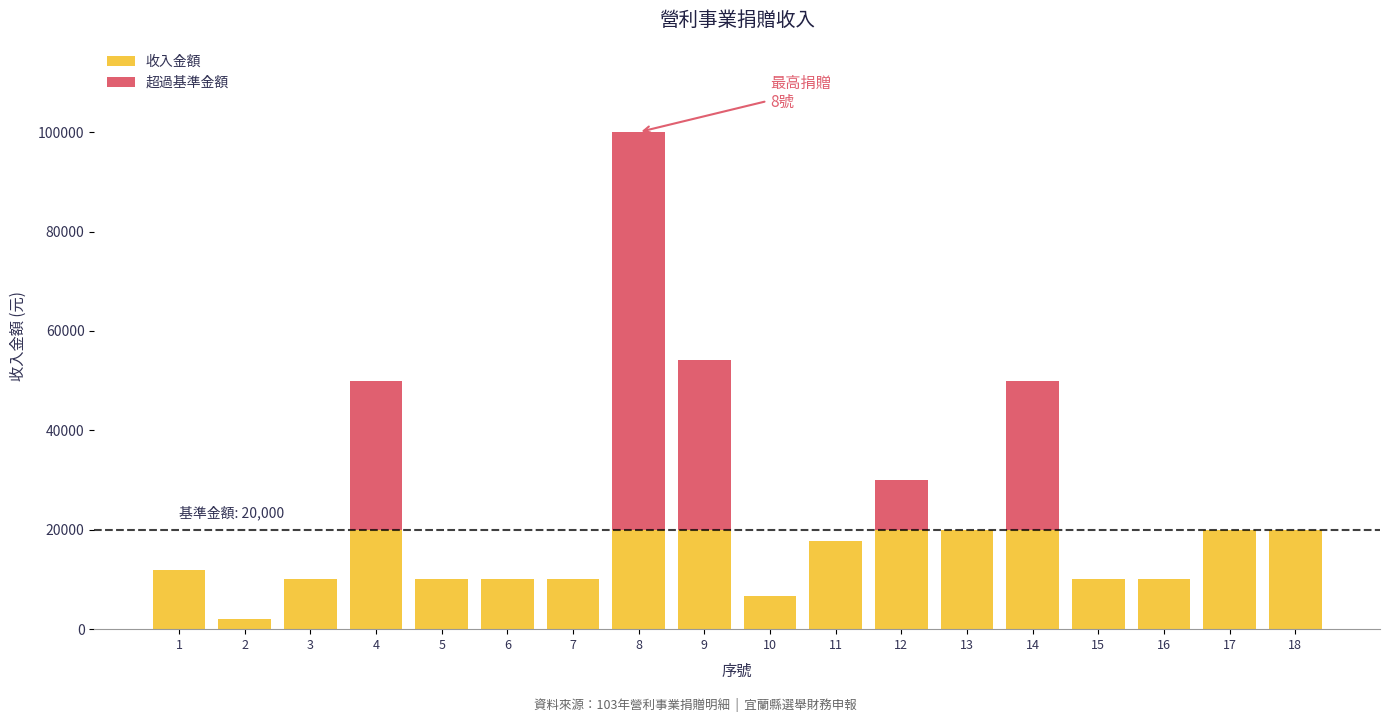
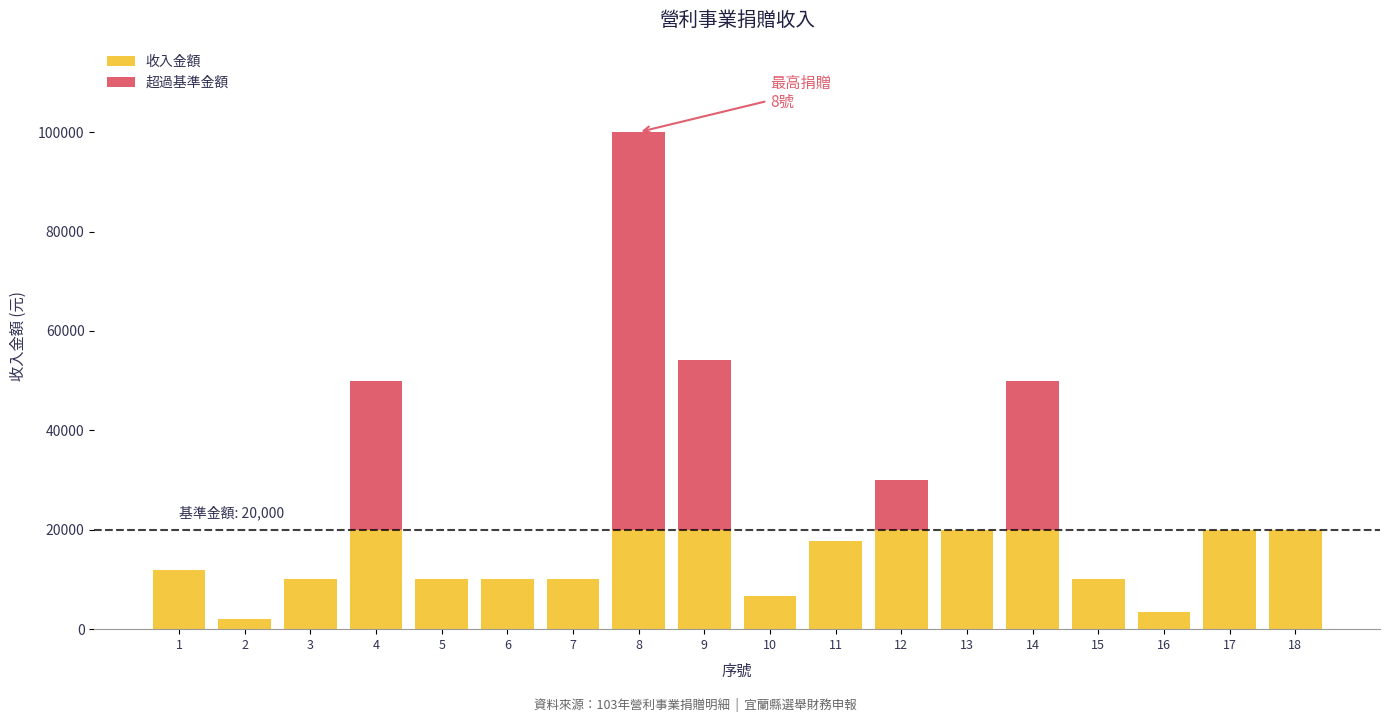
  {
    "收入金額": {
      "1": 12000,
      "2": 2000,
      "3": 10000,
      "4": 50000,
      "5": 10000,
      "6": 10000,
      "7": 10000,
      "9": 54000,
      "10": 7000,
      "11": 18000,
      "12": 30000,
      "13": 20000,
      "14": 50000,
      "15": 10000,
-     "16": 10000,
+     "16": 3000,
      "17": 20000,
      "18": 20000
    }
  }
